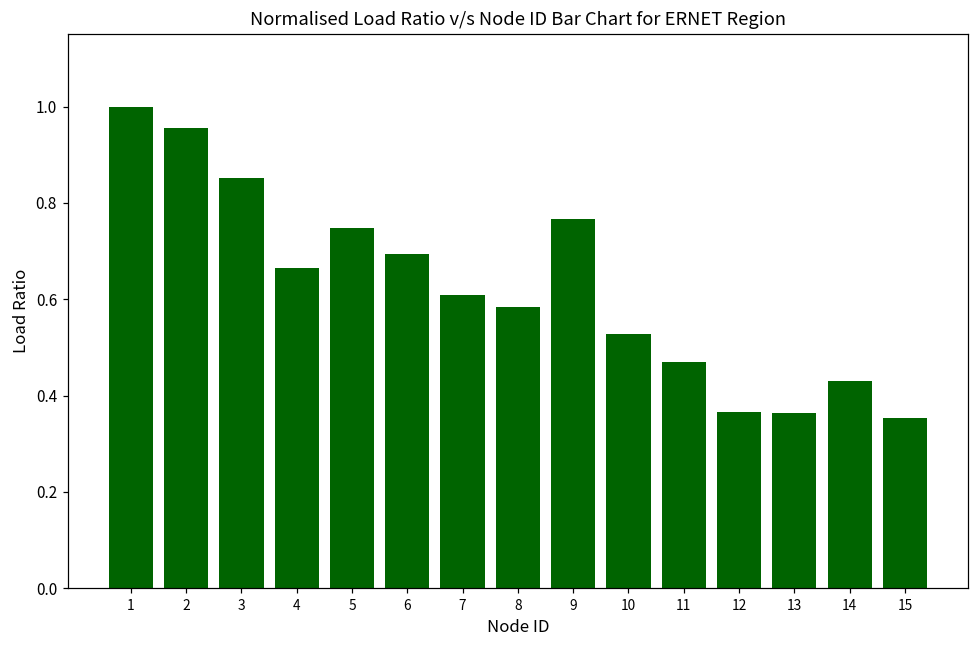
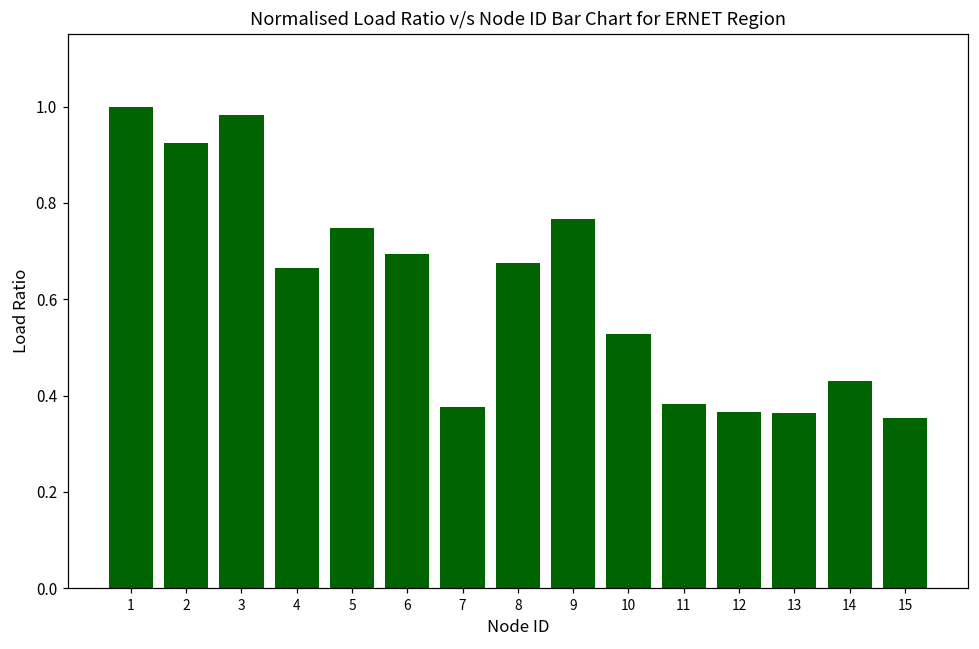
  {
    "1": 1.00,
-   "2": 0.96,
-   "3": 0.85,
+   "2": 0.92,
+   "3": 0.98,
    "4": 0.66,
    "5": 0.75,
    "6": 0.69,
-   "7": 0.61,
-   "8": 0.58,
+   "7": 0.38,
+   "8": 0.67,
    "9": 0.77,
    "10": 0.53,
-   "11": 0.47,
+   "11": 0.38,
    "12": 0.37,
    "13": 0.36,
    "14": 0.43,
    "15": 0.35
  }
